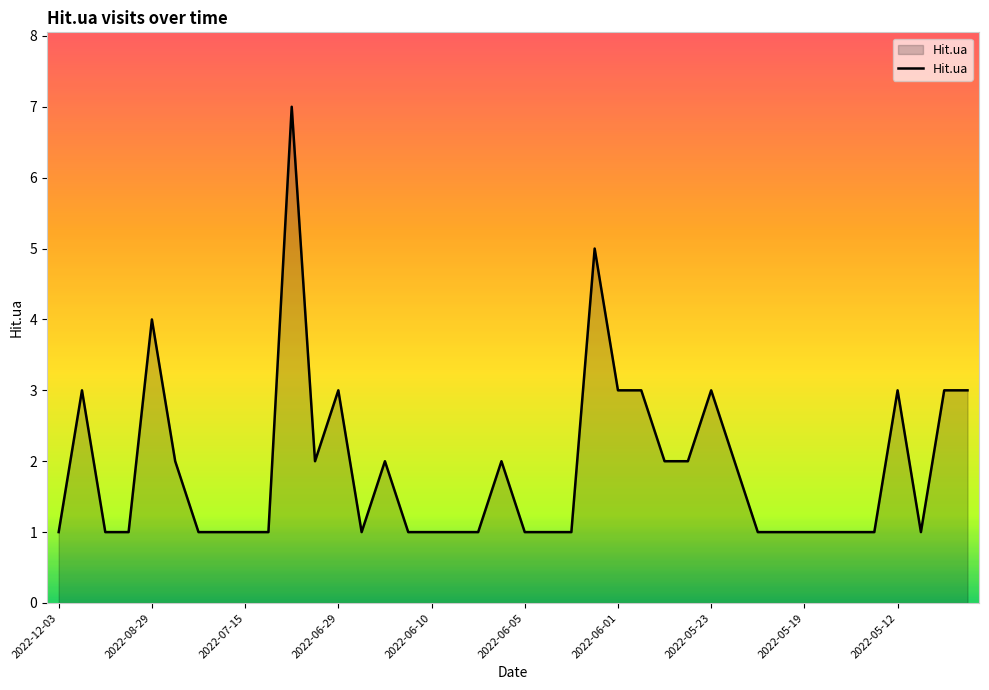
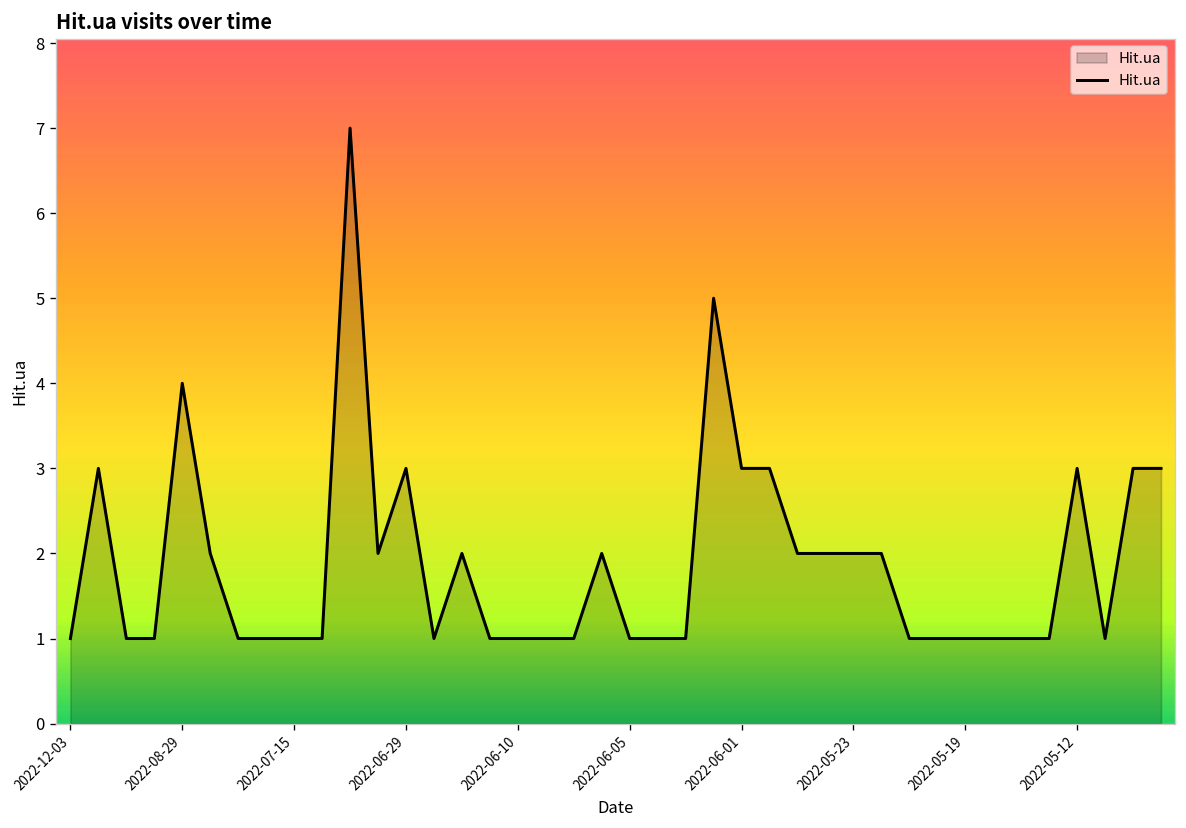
  {
    "2022-12-03": 1,
    "2022-08-29": 4,
    "2022-07-15": 1,
    "2022-06-29": 3,
    "2022-06-10": 1,
    "2022-06-05": 1,
    "2022-06-01": 3,
-   "2022-05-23": 3,
+   "2022-05-23": 2,
    "2022-05-19": 1,
    "2022-05-12": 3
  }
